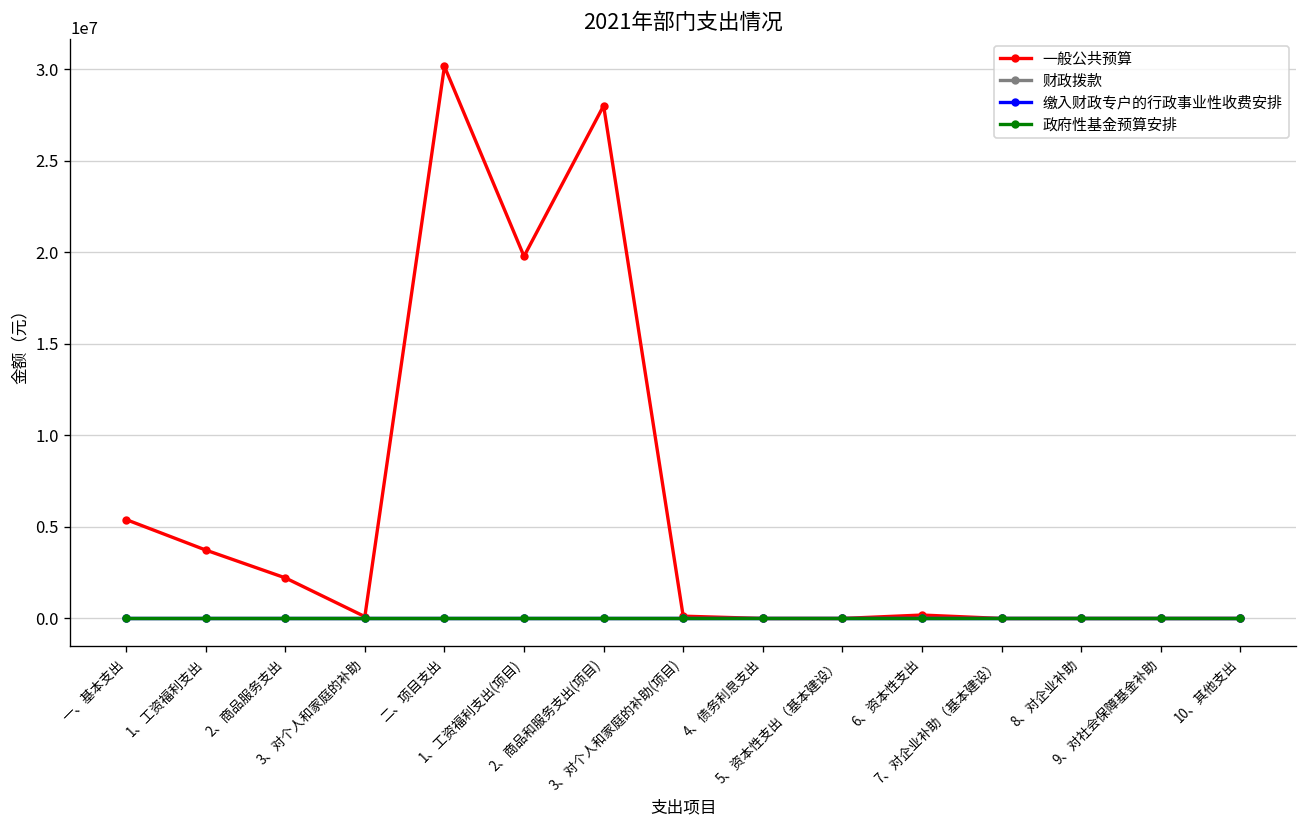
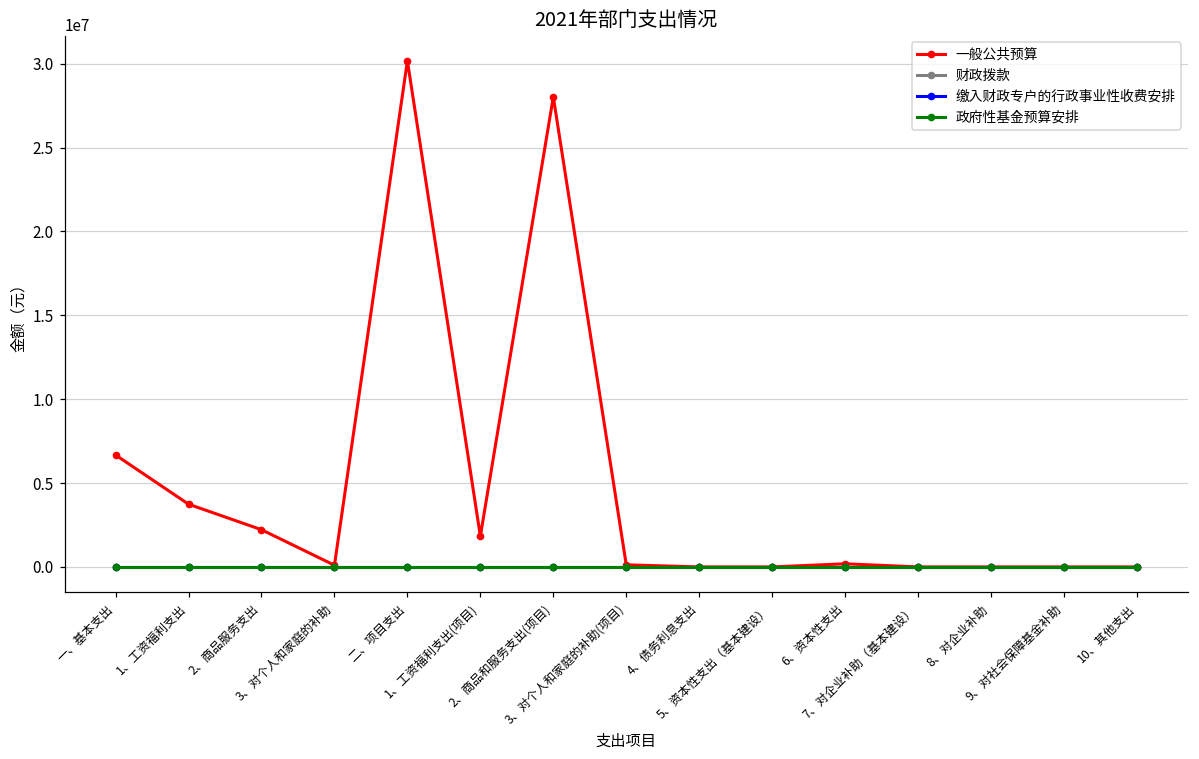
  {
    "一般公共预算": {
-     "一、基本支出": 5400000,
+     "一、基本支出": 6700000,
      "1、工资福利支出": 3700000,
      "2、商品服务支出": 2200000,
      "二、项目支出": 30200000,
-     "1、工资福利支出(项目)": 19800000,
+     "1、工资福利支出(项目)": 1800000,
      "2、商品和服务支出(项目)": 28000000,
      "6、资本性支出": 200000
    },
    "政府性基金预算安排": {
      "一、基本支出": 0,
      "1、工资福利支出": 0,
      "2、商品服务支出": 0,
      "二、项目支出": 0,
      "1、工资福利支出(项目)": 0,
      "2、商品和服务支出(项目)": 0,
      "6、资本性支出": 0
    }
  }
